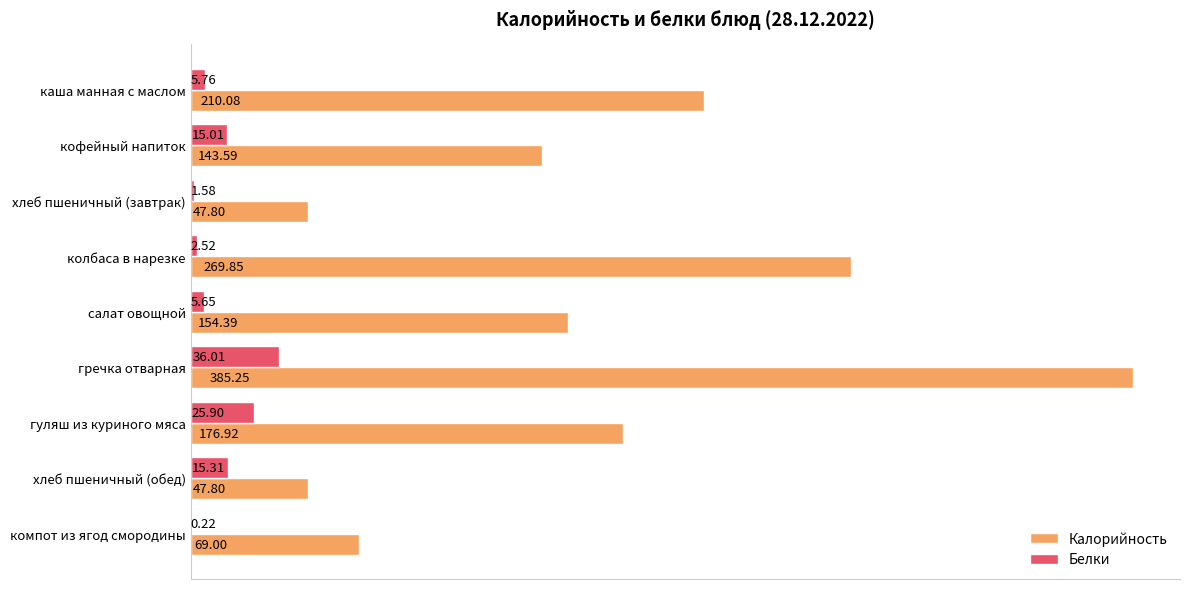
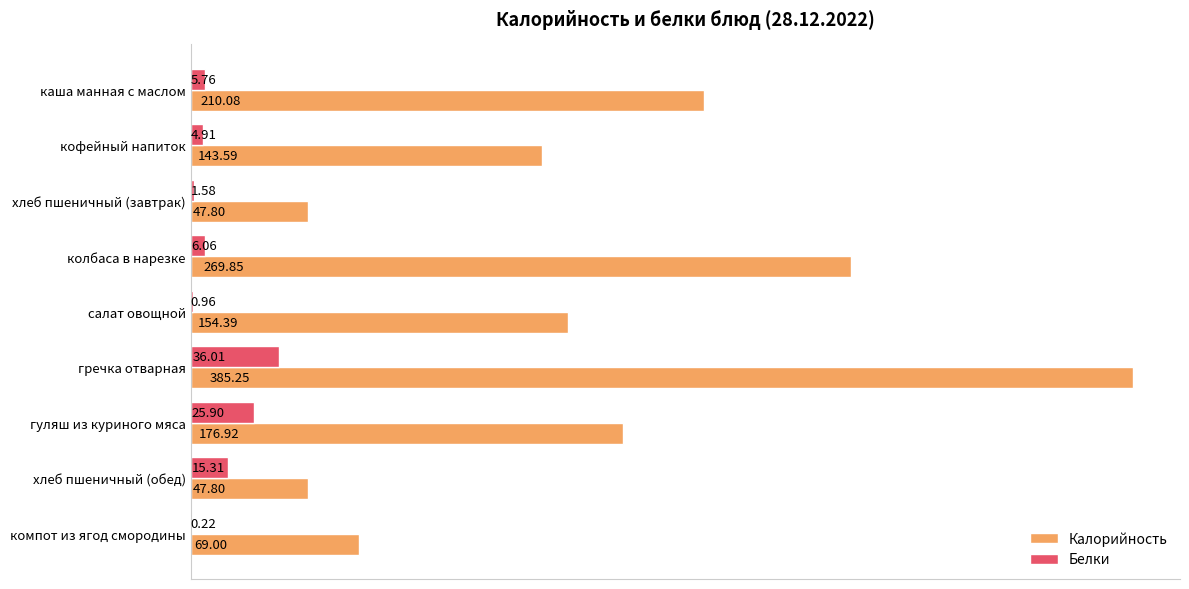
  {
    "Калорийность": {
      "каша манная с маслом": 210.08,
      "кофейный напиток": 143.59,
      "хлеб пшеничный (завтрак)": 47.80,
      "колбаса в нарезке": 269.85,
      "салат овощной": 154.39,
      "гречка отварная": 385.25,
      "гуляш из куриного мяса": 176.92,
      "хлеб пшеничный (обед)": 47.80,
      "компот из ягод смородины": 69.00
    },
    "Белки": {
      "каша манная с маслом": 5.76,
-     "кофейный напиток": 15.01,
+     "кофейный напиток": 4.91,
      "хлеб пшеничный (завтрак)": 1.58,
-     "колбаса в нарезке": 2.52,
-     "салат овощной": 5.65,
+     "колбаса в нарезке": 6.06,
+     "салат овощной": 0.96,
      "гречка отварная": 36.01,
      "гуляш из куриного мяса": 25.90,
      "хлеб пшеничный (обед)": 15.31,
      "компот из ягод смородины": 0.22
    }
  }
